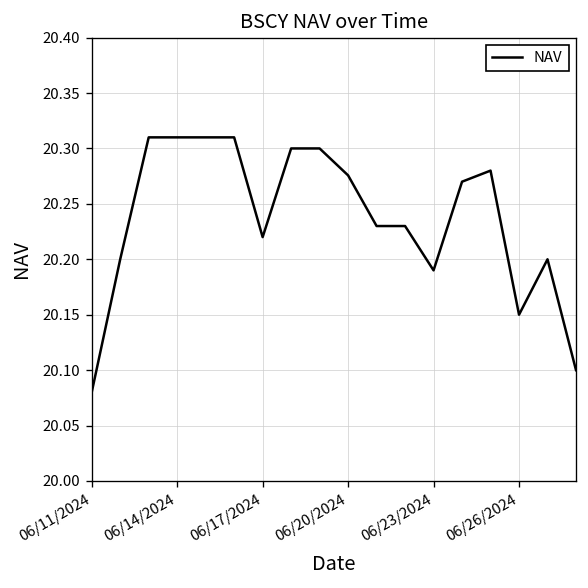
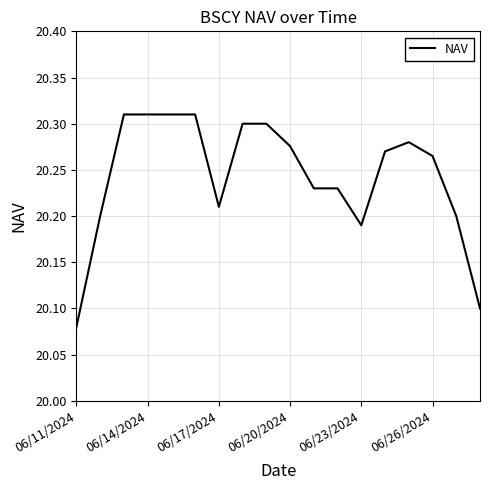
  {
    "06/11/2024": 20.08,
    "06/14/2024": 20.31,
-   "06/17/2024": 20.22,
+   "06/17/2024": 20.21,
    "06/20/2024": 20.28,
    "06/23/2024": 20.19,
-   "06/26/2024": 20.15
+   "06/26/2024": 20.27
  }
